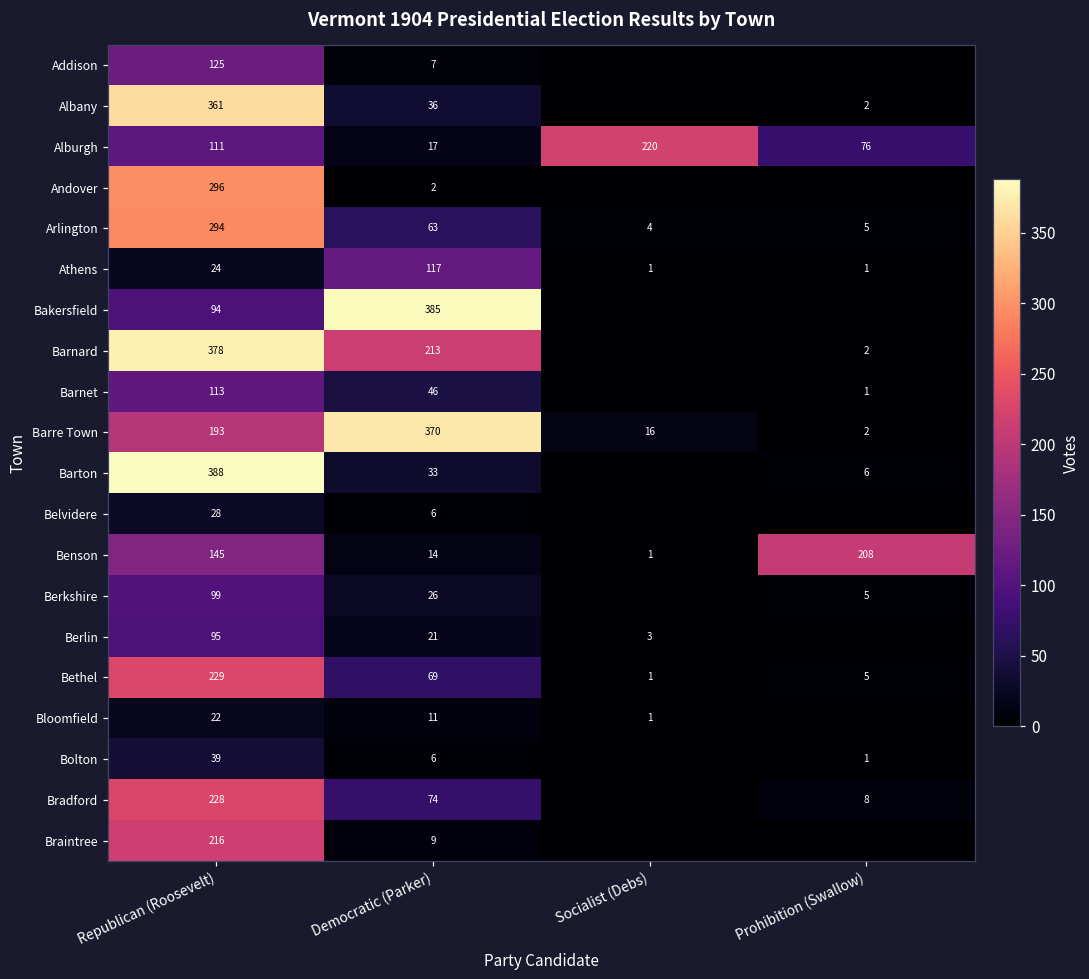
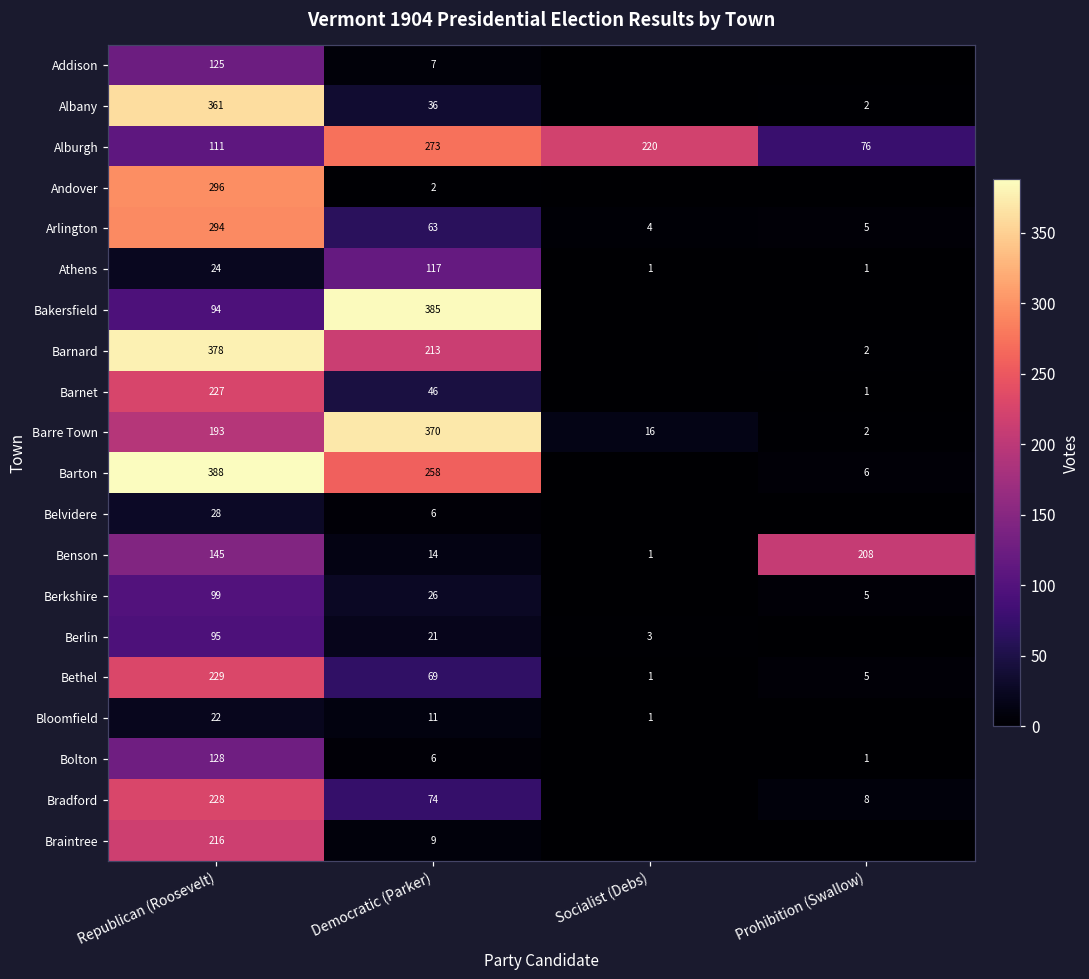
  {
    "Addison": {
      "Republican (Roosevelt)": 125,
      "Democratic (Parker)": 7
    },
    "Albany": {
      "Republican (Roosevelt)": 361,
      "Democratic (Parker)": 36,
      "Prohibition (Swallow)": 2
    },
    "Alburgh": {
      "Republican (Roosevelt)": 111,
-     "Democratic (Parker)": 17,
+     "Democratic (Parker)": 273,
      "Socialist (Debs)": 220,
      "Prohibition (Swallow)": 76
    },
    "Andover": {
      "Republican (Roosevelt)": 296,
      "Democratic (Parker)": 2
    },
    "Arlington": {
      "Republican (Roosevelt)": 294,
      "Democratic (Parker)": 63,
      "Socialist (Debs)": 4,
      "Prohibition (Swallow)": 5
    },
    "Athens": {
      "Republican (Roosevelt)": 24,
      "Democratic (Parker)": 117,
      "Socialist (Debs)": 1,
      "Prohibition (Swallow)": 1
    },
    "Bakersfield": {
      "Republican (Roosevelt)": 94,
      "Democratic (Parker)": 385
    },
    "Barnard": {
      "Republican (Roosevelt)": 378,
      "Democratic (Parker)": 213,
      "Prohibition (Swallow)": 2
    },
    "Barnet": {
-     "Republican (Roosevelt)": 113,
+     "Republican (Roosevelt)": 227,
      "Democratic (Parker)": 46,
      "Prohibition (Swallow)": 1
    },
    "Barre Town": {
      "Republican (Roosevelt)": 193,
      "Democratic (Parker)": 370,
      "Socialist (Debs)": 16,
      "Prohibition (Swallow)": 2
    },
    "Barton": {
      "Republican (Roosevelt)": 388,
-     "Democratic (Parker)": 33,
+     "Democratic (Parker)": 258,
      "Prohibition (Swallow)": 6
    },
    "Belvidere": {
      "Republican (Roosevelt)": 28,
      "Democratic (Parker)": 6
    },
    "Benson": {
      "Republican (Roosevelt)": 145,
      "Democratic (Parker)": 14,
      "Socialist (Debs)": 1,
      "Prohibition (Swallow)": 208
    },
    "Berkshire": {
      "Republican (Roosevelt)": 99,
      "Democratic (Parker)": 26,
      "Prohibition (Swallow)": 5
    },
    "Berlin": {
      "Republican (Roosevelt)": 95,
      "Democratic (Parker)": 21,
      "Socialist (Debs)": 3
    },
    "Bethel": {
      "Republican (Roosevelt)": 229,
      "Democratic (Parker)": 69,
      "Socialist (Debs)": 1,
      "Prohibition (Swallow)": 5
    },
    "Bloomfield": {
      "Republican (Roosevelt)": 22,
      "Democratic (Parker)": 11,
      "Socialist (Debs)": 1
    },
    "Bolton": {
-     "Republican (Roosevelt)": 39,
+     "Republican (Roosevelt)": 128,
      "Democratic (Parker)": 6,
      "Prohibition (Swallow)": 1
    },
    "Bradford": {
      "Republican (Roosevelt)": 228,
      "Democratic (Parker)": 74,
      "Prohibition (Swallow)": 8
    },
    "Braintree": {
      "Republican (Roosevelt)": 216,
      "Democratic (Parker)": 9
    }
  }
